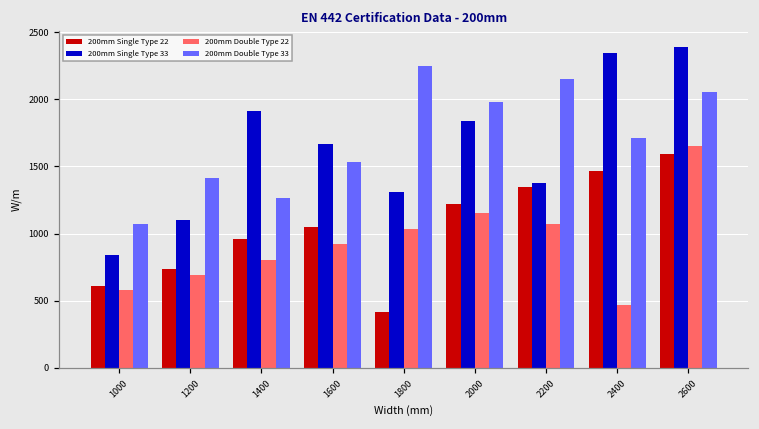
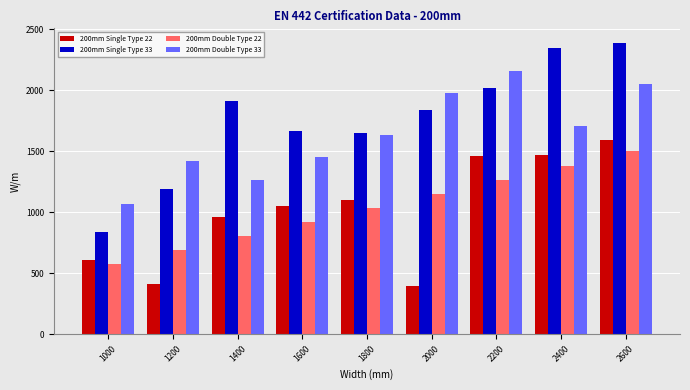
  {
    "200mm Single Type 22": {
      "1000": 610,
-     "1200": 730,
+     "1200": 420,
      "1400": 960,
      "1600": 1050,
-     "1800": 410,
-     "2000": 1220,
-     "2200": 1340,
+     "1800": 1100,
+     "2000": 400,
+     "2200": 1460,
      "2400": 1470,
      "2600": 1590
    },
    "200mm Single Type 33": {
      "1000": 840,
-     "1200": 1100,
+     "1200": 1190,
      "1400": 1910,
      "1600": 1670,
-     "1800": 1310,
+     "1800": 1650,
      "2000": 1840,
-     "2200": 1380,
+     "2200": 2020,
      "2400": 2350,
      "2600": 2390
    },
    "200mm Double Type 22": {
      "1000": 580,
      "1200": 690,
      "1400": 810,
      "1600": 920,
      "1800": 1040,
      "2000": 1150,
-     "2200": 1070,
-     "2400": 470,
-     "2600": 1650
+     "2200": 1270,
+     "2400": 1380,
+     "2600": 1500
    },
    "200mm Double Type 33": {
      "1000": 1070,
      "1200": 1420,
      "1400": 1270,
-     "1600": 1530,
-     "1800": 2250,
+     "1600": 1450,
+     "1800": 1630,
      "2000": 1980,
      "2200": 2150,
      "2400": 1710,
      "2600": 2050
    }
  }
